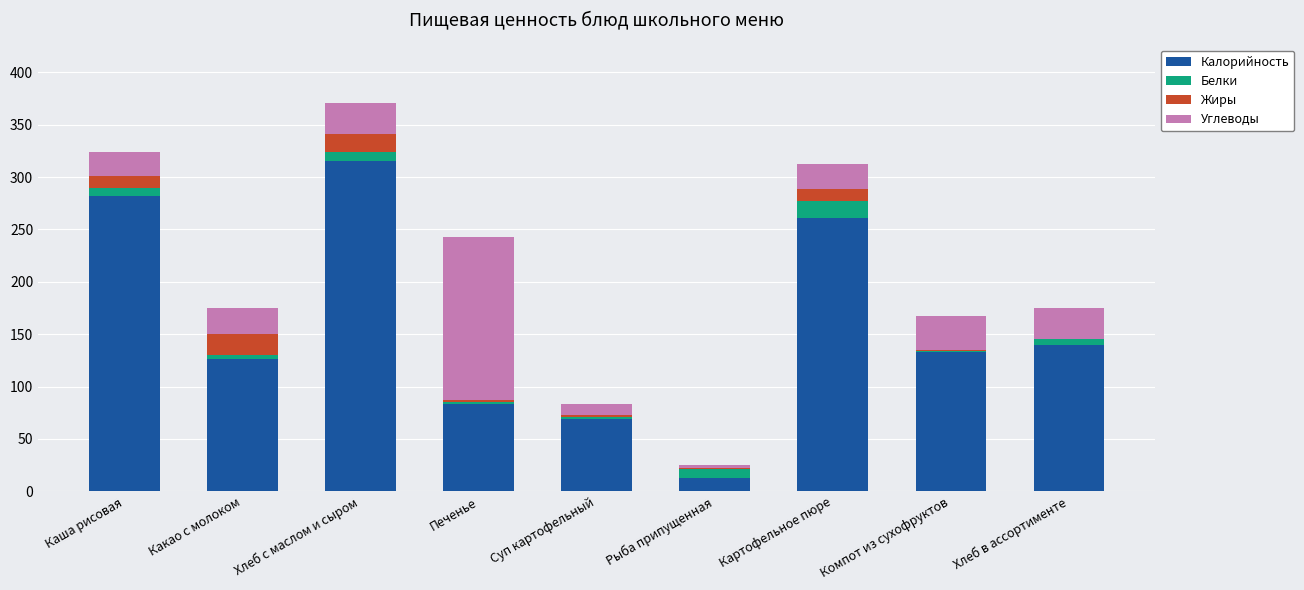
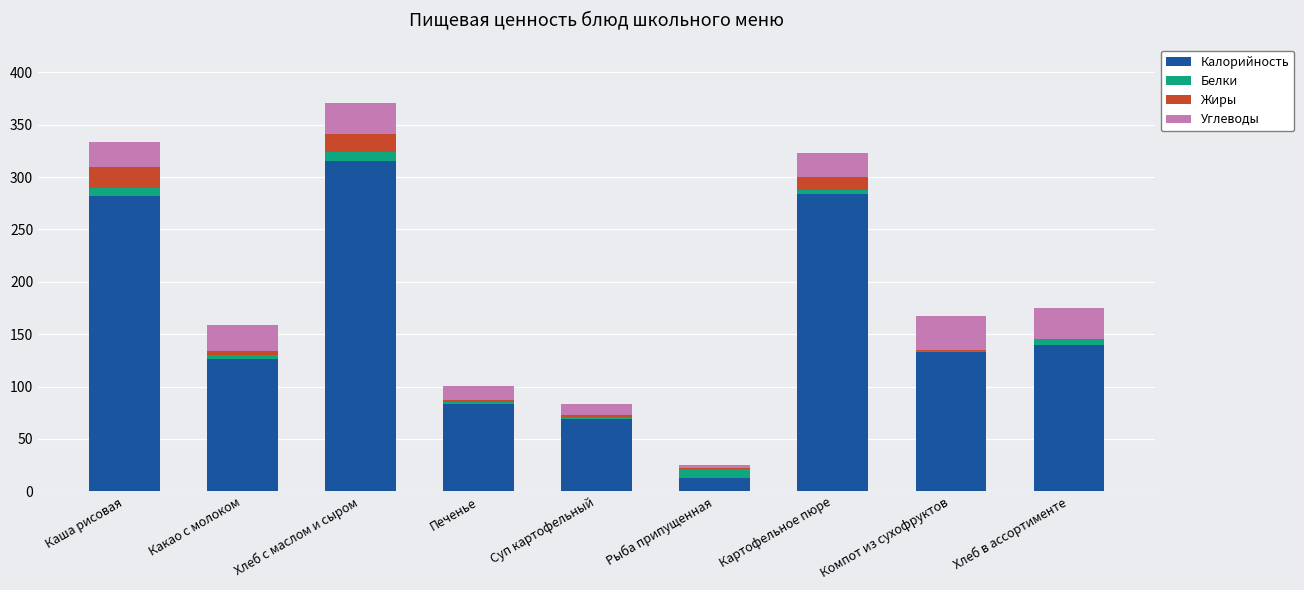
  {
    "Калорийность": {
      "Каша рисовая": 282,
      "Какао с молоком": 126,
      "Хлеб с маслом и сыром": 315,
      "Печенье": 83,
      "Суп картофельный": 69,
      "Рыба припущенная": 13,
-     "Картофельное пюре": 261,
+     "Картофельное пюре": 284,
      "Компот из сухофруктов": 133,
      "Хлеб в ассортименте": 140
    },
    "Белки": {
      "Каша рисовая": 8,
      "Какао с молоком": 4,
      "Хлеб с маслом и сыром": 9,
      "Рыба припущенная": 8,
-     "Картофельное пюре": 16,
+     "Картофельное пюре": 4,
      "Хлеб в ассортименте": 5
    },
    "Жиры": {
-     "Каша рисовая": 11,
-     "Какао с молоком": 20,
+     "Каша рисовая": 20,
+     "Какао с молоком": 4,
      "Хлеб с маслом и сыром": 17,
      "Картофельное пюре": 12,
      "Хлеб в ассортименте": 0
    },
    "Углеводы": {
      "Каша рисовая": 23,
      "Какао с молоком": 25,
      "Хлеб с маслом и сыром": 30,
-     "Печенье": 156,
+     "Печенье": 14,
      "Суп картофельный": 10,
      "Рыба припущенная": 3,
      "Картофельное пюре": 23,
      "Компот из сухофруктов": 32,
      "Хлеб в ассортименте": 30
    }
  }
